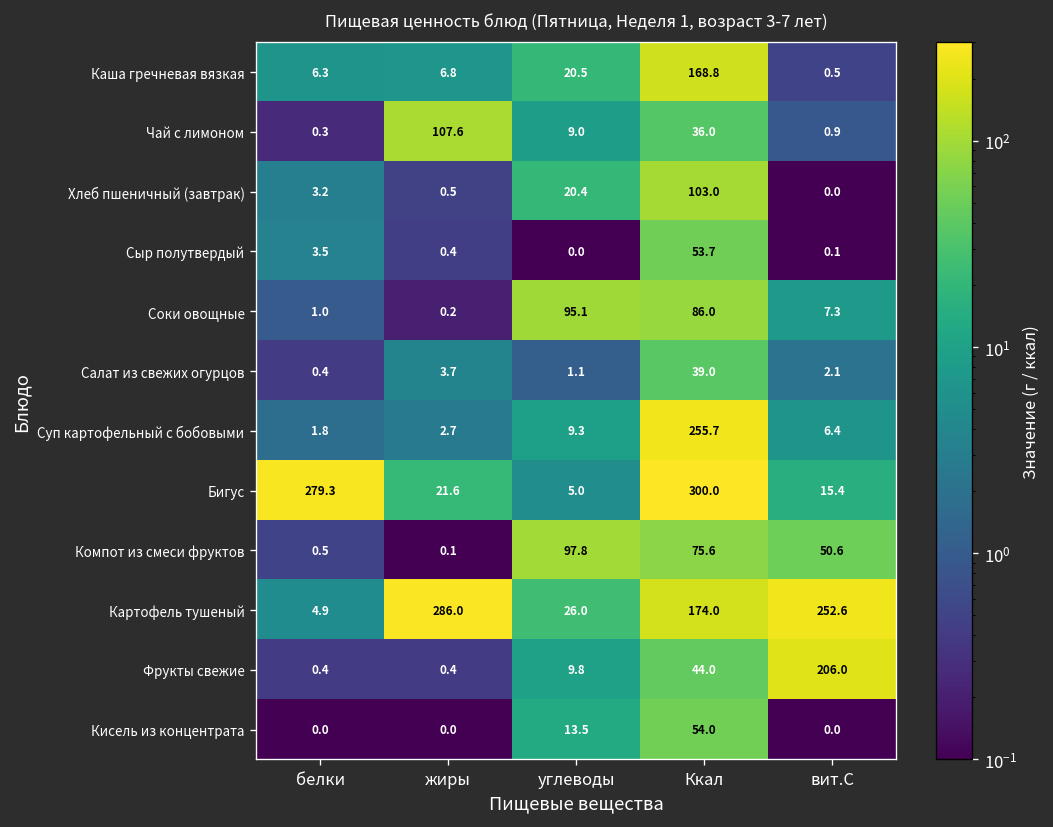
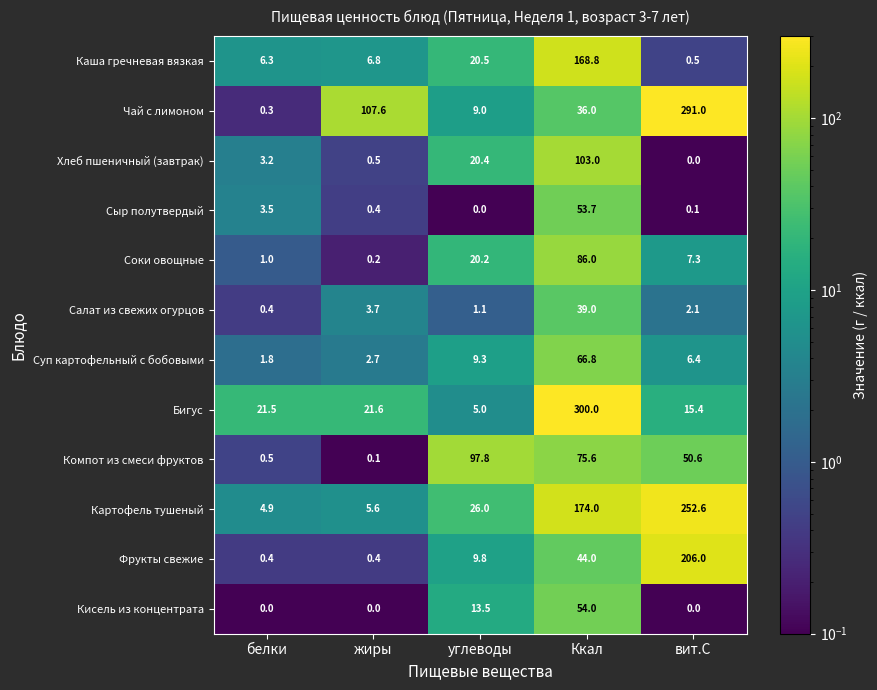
  {
    "Каша гречневая вязкая": {
      "белки": 6.3,
      "жиры": 6.8,
      "углеводы": 20.5,
      "Ккал": 168.8,
      "вит.С": 0.5
    },
    "Чай с лимоном": {
      "белки": 0.3,
      "жиры": 107.6,
      "углеводы": 9.0,
      "Ккал": 36.0,
-     "вит.С": 0.9
+     "вит.С": 291.0
    },
    "Хлеб пшеничный (завтрак)": {
      "белки": 3.2,
      "жиры": 0.5,
      "углеводы": 20.4,
      "Ккал": 103.0,
      "вит.С": 0.0
    },
    "Сыр полутвердый": {
      "белки": 3.5,
      "жиры": 0.4,
      "углеводы": 0.0,
      "Ккал": 53.7,
      "вит.С": 0.1
    },
    "Соки овощные": {
      "белки": 1.0,
      "жиры": 0.2,
-     "углеводы": 95.1,
+     "углеводы": 20.2,
      "Ккал": 86.0,
      "вит.С": 7.3
    },
    "Салат из свежих огурцов": {
      "белки": 0.4,
      "жиры": 3.7,
      "углеводы": 1.1,
      "Ккал": 39.0,
      "вит.С": 2.1
    },
    "Суп картофельный с бобовыми": {
      "белки": 1.8,
      "жиры": 2.7,
      "углеводы": 9.3,
-     "Ккал": 255.7,
+     "Ккал": 66.8,
      "вит.С": 6.4
    },
    "Бигус": {
-     "белки": 279.3,
+     "белки": 21.5,
      "жиры": 21.6,
      "углеводы": 5.0,
      "Ккал": 300.0,
      "вит.С": 15.4
    },
    "Компот из смеси фруктов": {
      "белки": 0.5,
      "жиры": 0.1,
      "углеводы": 97.8,
      "Ккал": 75.6,
      "вит.С": 50.6
    },
    "Картофель тушеный": {
      "белки": 4.9,
-     "жиры": 286.0,
+     "жиры": 5.6,
      "углеводы": 26.0,
      "Ккал": 174.0,
      "вит.С": 252.6
    },
    "Фрукты свежие": {
      "белки": 0.4,
      "жиры": 0.4,
      "углеводы": 9.8,
      "Ккал": 44.0,
      "вит.С": 206.0
    },
    "Кисель из концентрата": {
      "белки": 0.0,
      "жиры": 0.0,
      "углеводы": 13.5,
      "Ккал": 54.0,
      "вит.С": 0.0
    }
  }
